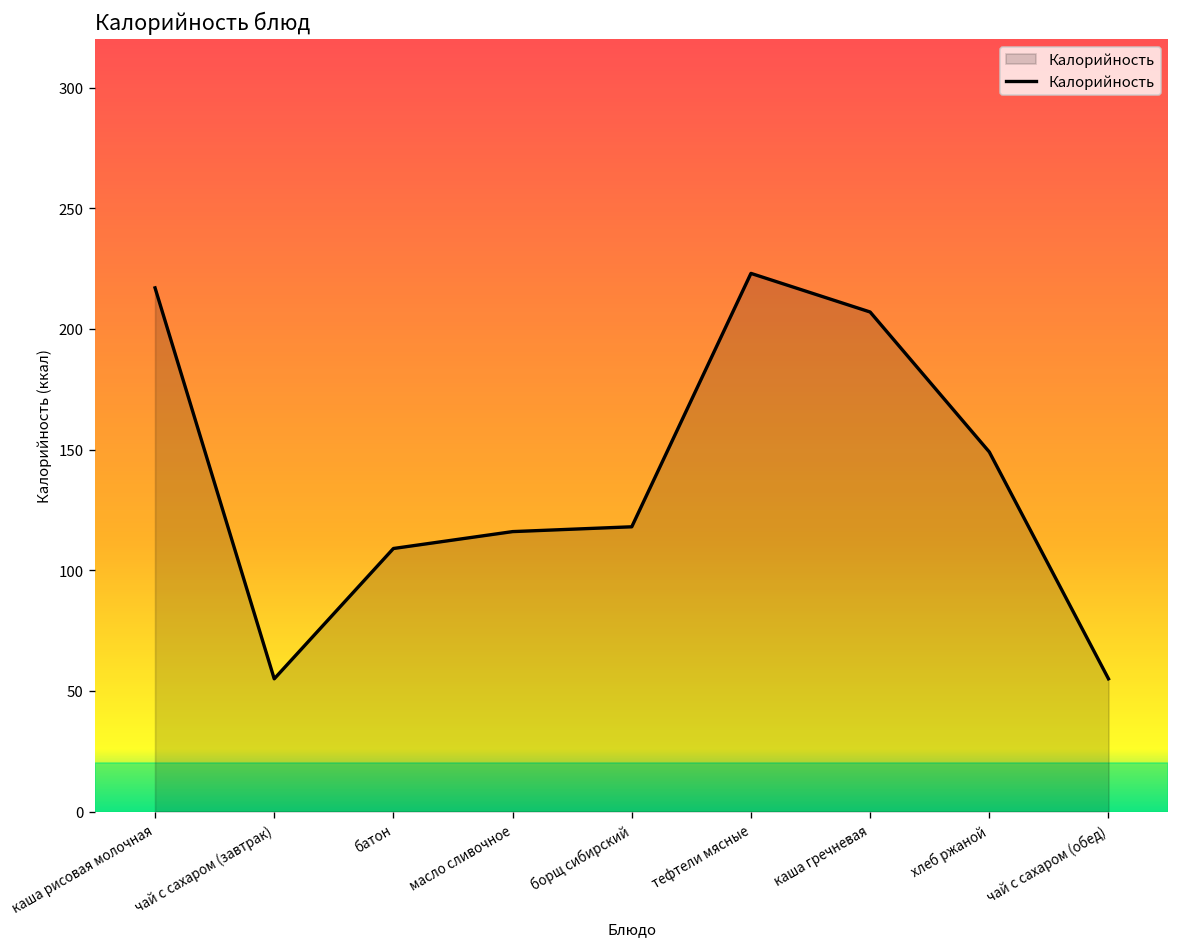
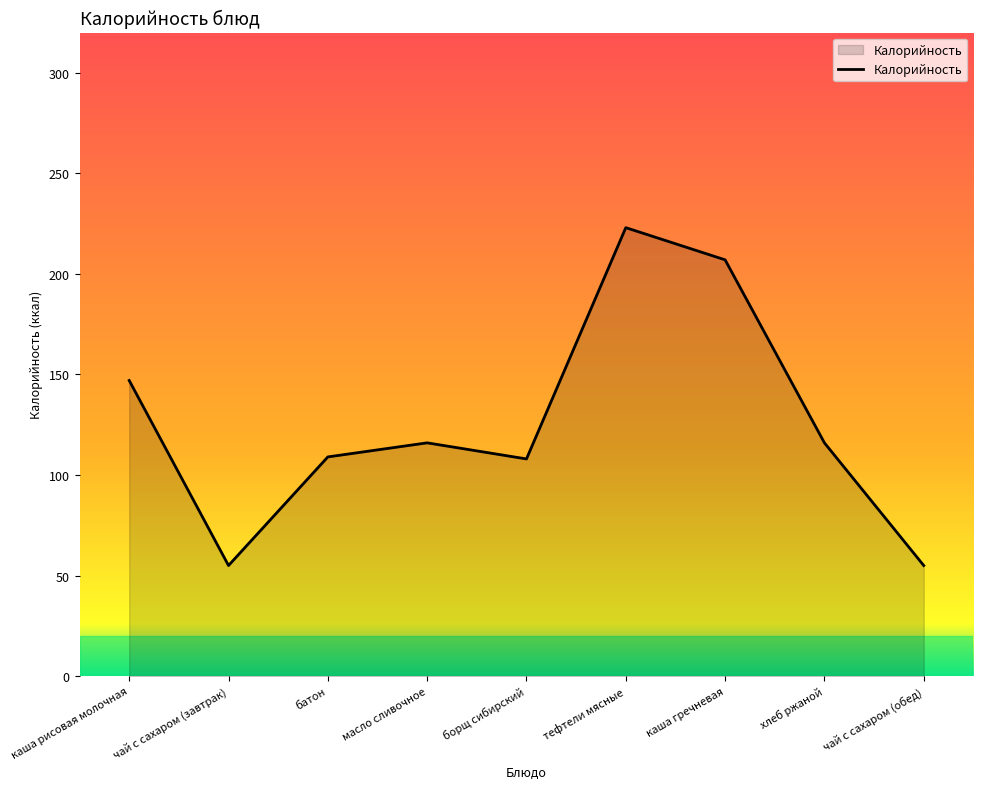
  {
-   "каша рисовая молочная": 217,
+   "каша рисовая молочная": 147,
    "чай с сахаром (завтрак)": 55,
    "батон": 109,
    "масло сливочное": 116,
-   "борщ сибирский": 118,
+   "борщ сибирский": 108,
    "тефтели мясные": 223,
    "каша гречневая": 207,
-   "хлеб ржаной": 149,
+   "хлеб ржаной": 116,
    "чай с сахаром (обед)": 55
  }
